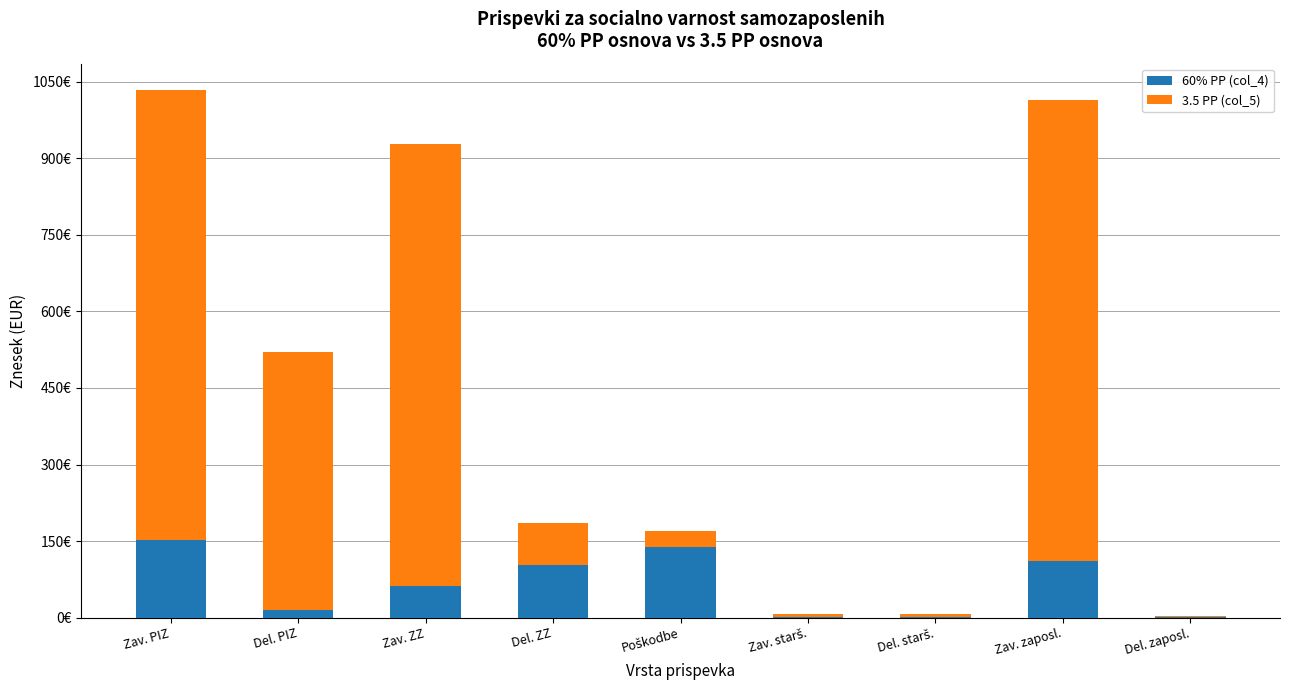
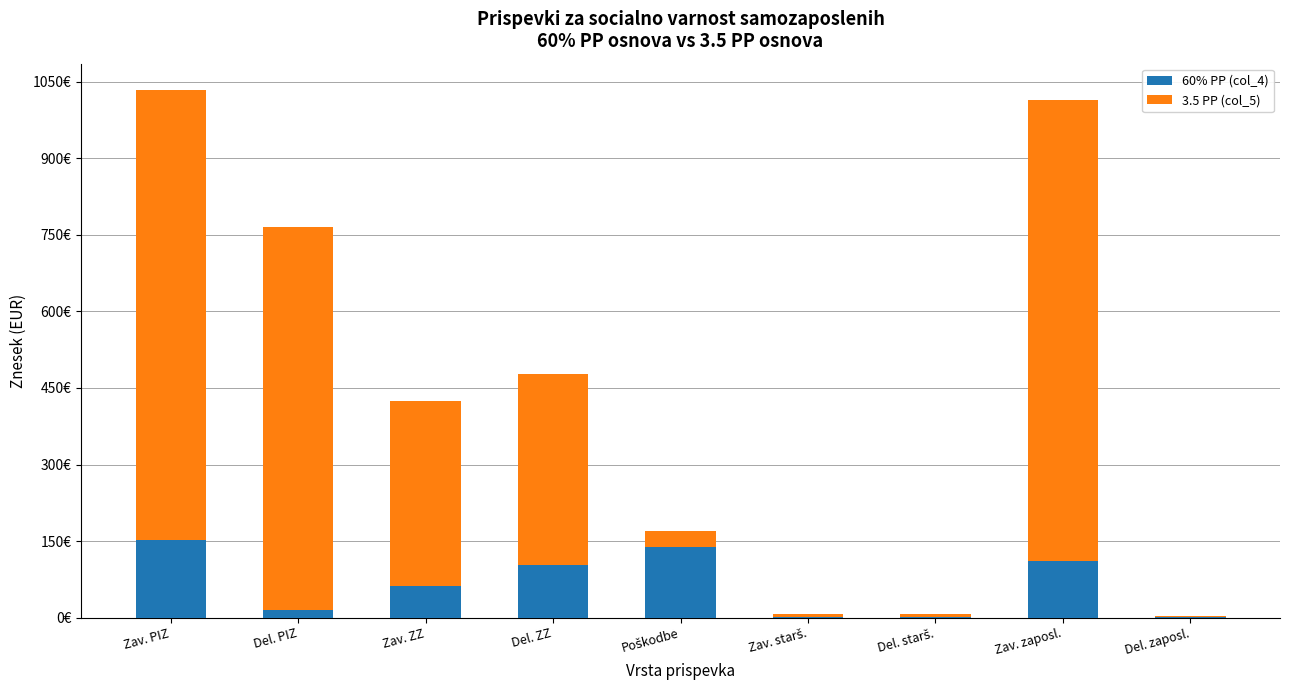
  {
    "60% PP (col_4)": {
      "Zav. PIZ": "150€",
      "Del. PIZ": "20€",
      "Zav. ZZ": "60€",
      "Del. ZZ": "100€",
      "Poškodbe": "140€",
      "Zav. zaposl.": "110€"
    },
    "3.5 PP (col_5)": {
      "Zav. PIZ": "880€",
-     "Del. PIZ": "500€",
-     "Zav. ZZ": "870€",
-     "Del. ZZ": "80€",
+     "Del. PIZ": "750€",
+     "Zav. ZZ": "360€",
+     "Del. ZZ": "370€",
      "Poškodbe": "30€",
      "Zav. starš.": "10€",
      "Del. starš.": "10€",
      "Zav. zaposl.": "900€"
    }
  }
